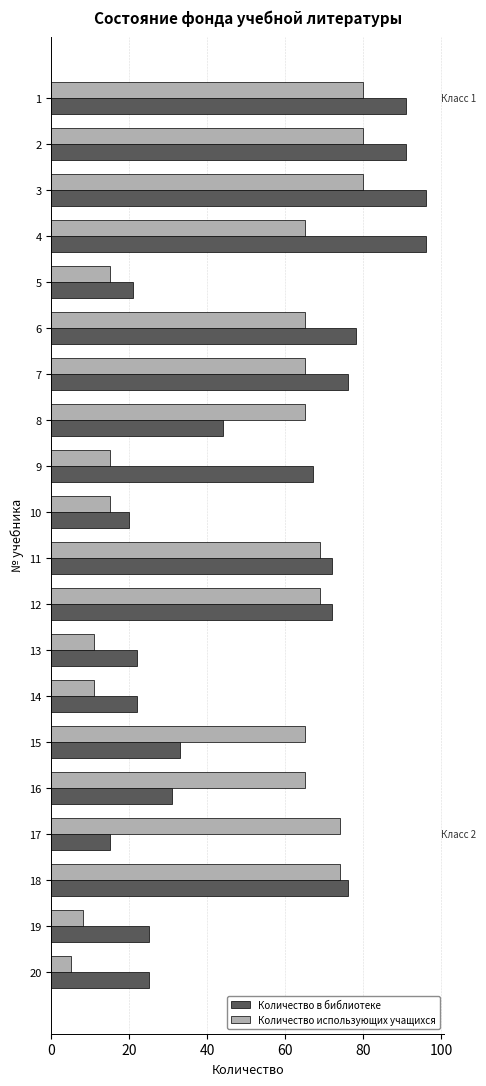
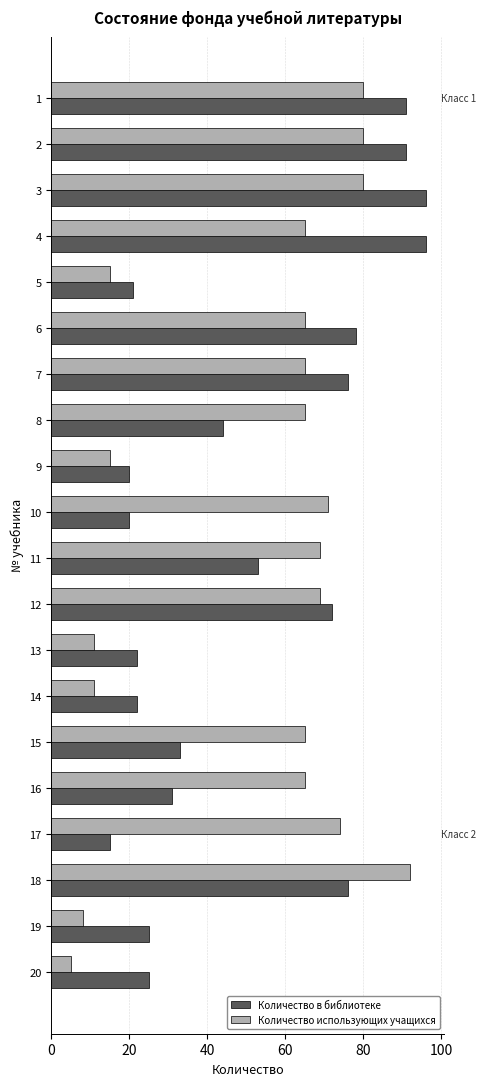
  {
    "Количество в библиотеке": {
      "1": 91,
      "2": 91,
      "3": 96,
      "4": 96,
      "5": 21,
      "6": 78,
      "7": 76,
      "8": 44,
-     "9": 67,
+     "9": 20,
      "10": 20,
-     "11": 72,
+     "11": 53,
      "12": 72,
      "13": 22,
      "14": 22,
      "15": 33,
      "16": 31,
      "17": 15,
      "18": 76,
      "19": 25,
      "20": 25
    },
    "Количество использующих учащихся": {
      "1": 80,
      "2": 80,
      "3": 80,
      "4": 65,
      "5": 15,
      "6": 65,
      "7": 65,
      "8": 65,
      "9": 15,
-     "10": 15,
+     "10": 71,
      "11": 69,
      "12": 69,
      "13": 11,
      "14": 11,
      "15": 65,
      "16": 65,
      "17": 74,
-     "18": 74,
+     "18": 92,
      "19": 8,
      "20": 5
    }
  }
